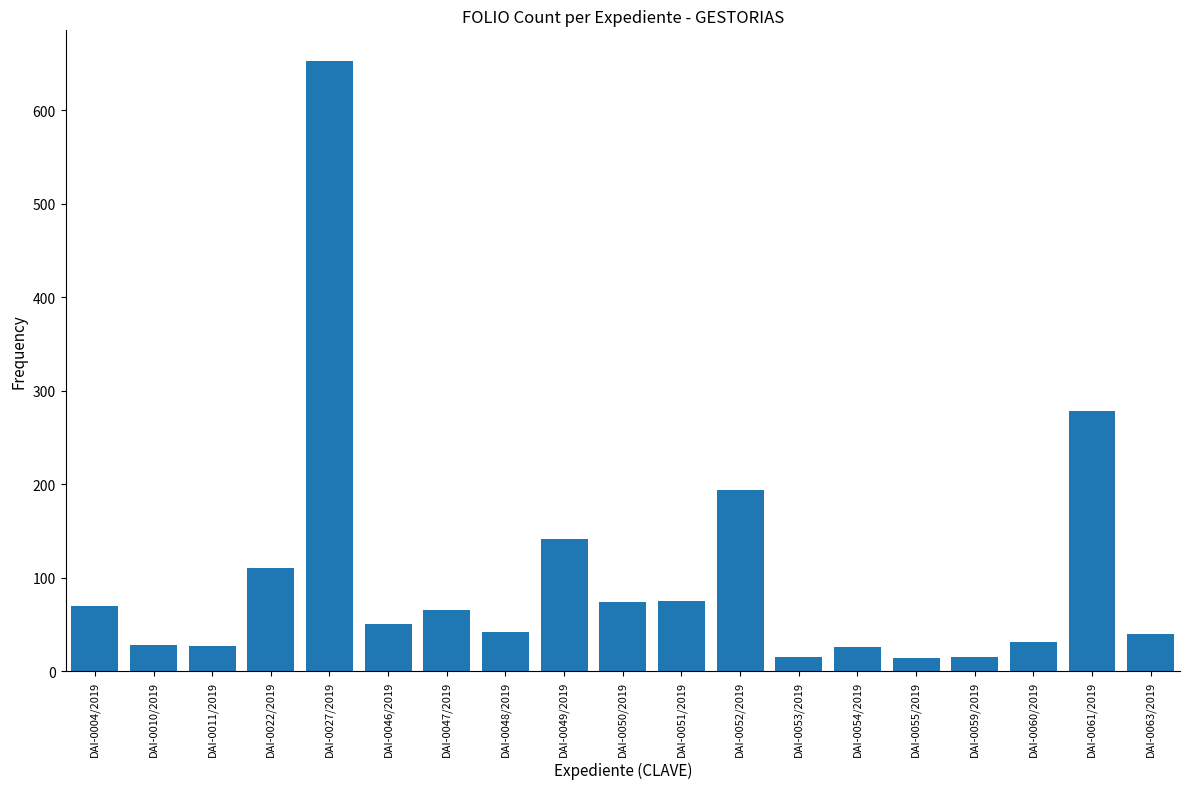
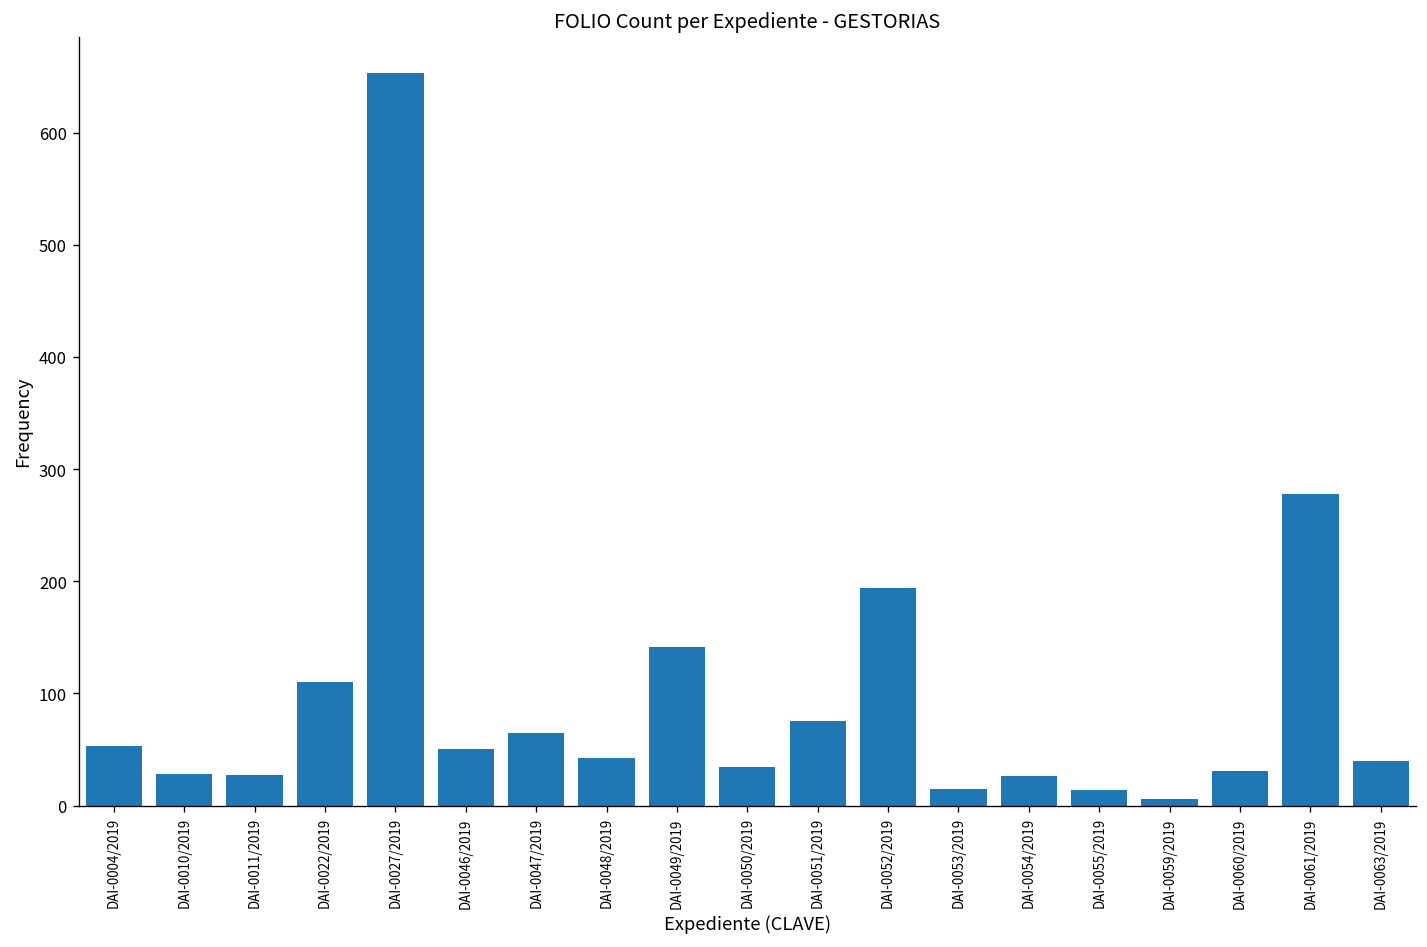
  {
-   "DAI-0004/2019": 70,
+   "DAI-0004/2019": 50,
    "DAI-0010/2019": 30,
    "DAI-0011/2019": 30,
    "DAI-0022/2019": 110,
    "DAI-0027/2019": 650,
    "DAI-0046/2019": 50,
    "DAI-0047/2019": 70,
    "DAI-0048/2019": 40,
    "DAI-0049/2019": 140,
-   "DAI-0050/2019": 70,
+   "DAI-0050/2019": 30,
    "DAI-0051/2019": 80,
    "DAI-0052/2019": 190,
    "DAI-0053/2019": 20,
    "DAI-0054/2019": 30,
    "DAI-0055/2019": 10,
-   "DAI-0059/2019": 20,
+   "DAI-0059/2019": 10,
    "DAI-0060/2019": 30,
    "DAI-0061/2019": 280,
    "DAI-0063/2019": 40
  }
